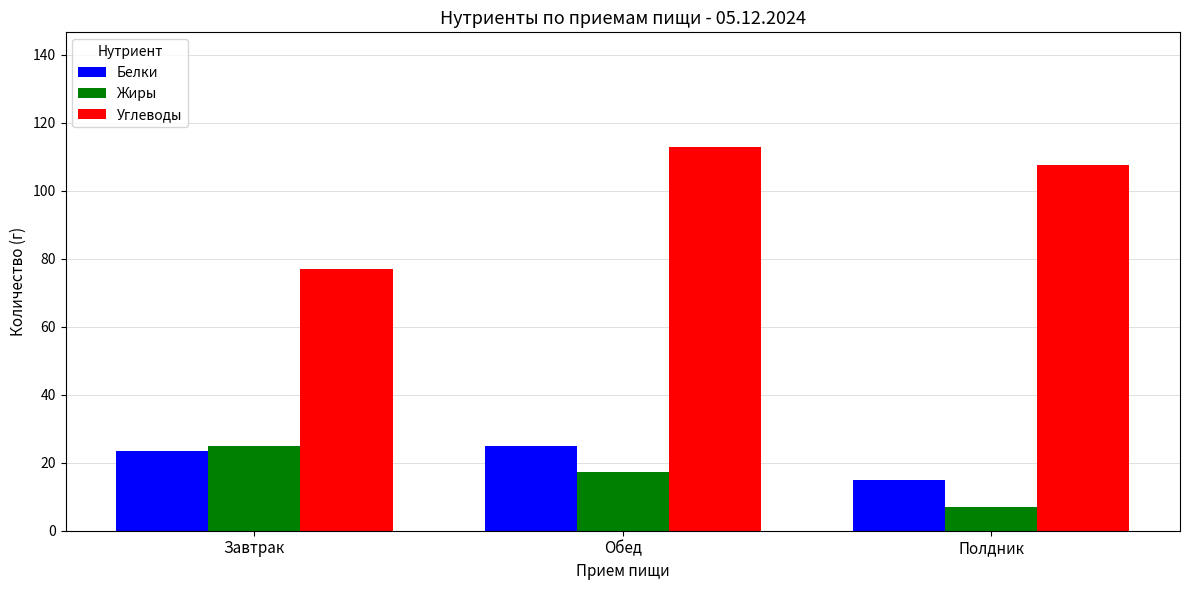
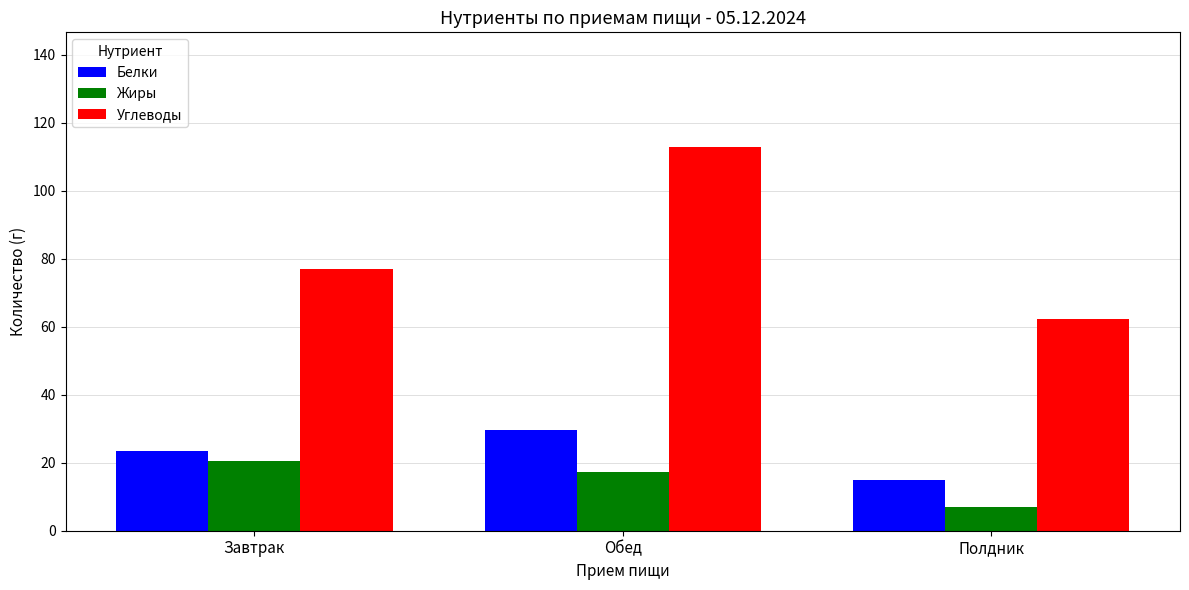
  {
    "Белки": {
      "Завтрак": 23,
-     "Обед": 25,
+     "Обед": 30,
      "Полдник": 15
    },
    "Жиры": {
-     "Завтрак": 25,
+     "Завтрак": 20,
      "Обед": 17,
      "Полдник": 7
    },
    "Углеводы": {
      "Завтрак": 77,
      "Обед": 113,
-     "Полдник": 108
+     "Полдник": 62
    }
  }
